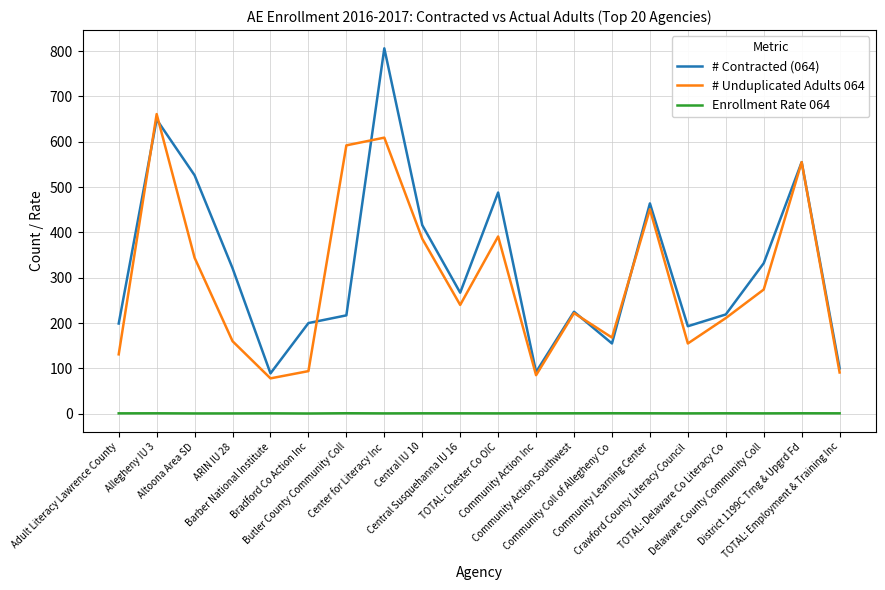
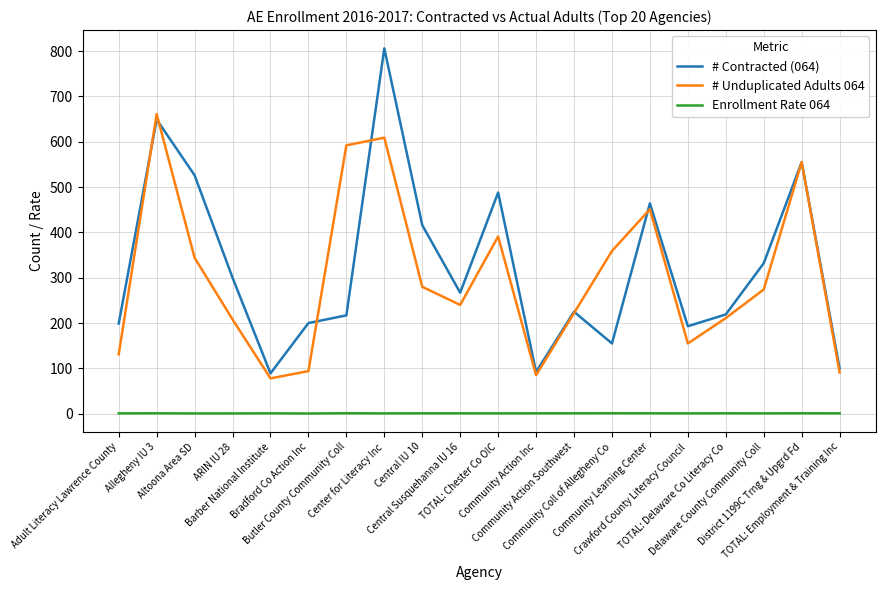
  {
    "# Contracted (064)": {
      "Adult Literacy Lawrence County": 200,
      "Allegheny IU 3": 650,
      "Altoona Area SD": 530,
-     "ARIN IU 28": 320,
+     "ARIN IU 28": 300,
      "Barber National Institute": 90,
      "Bradford Co Action Inc": 200,
      "Butler County Community Coll": 220,
      "Center for Literacy Inc": 810,
      "Central IU 10": 420,
      "Central Susquehanna IU 16": 270,
      "TOTAL: Chester Co OIC": 490,
      "Community Action Inc": 90,
      "Community Coll of Allegheny Co": 160,
      "Community Learning Center": 460,
      "Crawford County Literacy Council": 190,
      "TOTAL: Delaware Co Literacy Co": 220,
      "Delaware County Community Coll": 330,
      "TOTAL: Employment & Training Inc": 100
    },
    "# Unduplicated Adults 064": {
      "Adult Literacy Lawrence County": 130,
      "Allegheny IU 3": 660,
      "Altoona Area SD": 340,
-     "ARIN IU 28": 160,
+     "ARIN IU 28": 210,
      "Barber National Institute": 80,
      "Bradford Co Action Inc": 90,
      "Butler County Community Coll": 590,
      "Center for Literacy Inc": 610,
-     "Central IU 10": 390,
+     "Central IU 10": 280,
      "Central Susquehanna IU 16": 240,
      "TOTAL: Chester Co OIC": 390,
      "Community Action Inc": 90,
-     "Community Coll of Allegheny Co": 170,
+     "Community Coll of Allegheny Co": 360,
      "Community Learning Center": 450,
      "Crawford County Literacy Council": 160,
      "TOTAL: Delaware Co Literacy Co": 210,
      "Delaware County Community Coll": 270,
      "TOTAL: Employment & Training Inc": 90
    },
    "Enrollment Rate 064": {
      "Adult Literacy Lawrence County": 0,
      "Allegheny IU 3": 0,
      "Altoona Area SD": 0,
      "ARIN IU 28": 0,
      "Barber National Institute": 0,
      "Bradford Co Action Inc": 0,
      "Butler County Community Coll": 0,
      "Center for Literacy Inc": 0,
      "Central IU 10": 0,
      "Central Susquehanna IU 16": 0,
      "TOTAL: Chester Co OIC": 0,
      "Community Action Inc": 0,
      "Community Action Southwest": 0,
      "Community Coll of Allegheny Co": 0,
      "Community Learning Center": 0,
      "Crawford County Literacy Council": 0,
      "TOTAL: Delaware Co Literacy Co": 0,
      "Delaware County Community Coll": 0,
      "District 1199C Trng & Upgrd Fd": 0,
      "TOTAL: Employment & Training Inc": 0
    }
  }
